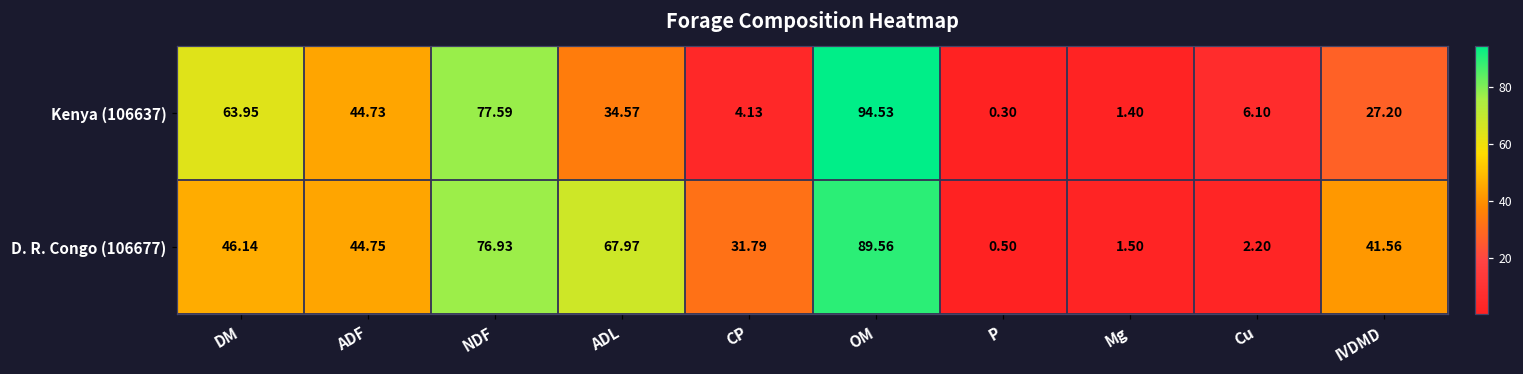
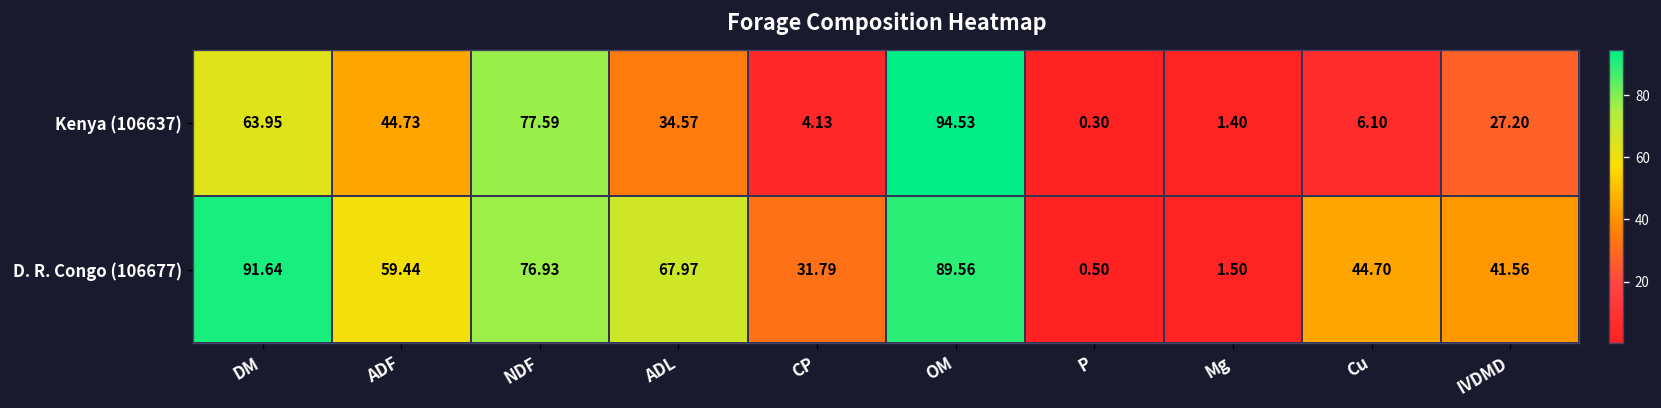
  {
    "Kenya (106637)": {
      "DM": 63.95,
      "ADF": 44.73,
      "NDF": 77.59,
      "ADL": 34.57,
      "CP": 4.13,
      "OM": 94.53,
      "P": 0.30,
      "Mg": 1.40,
      "Cu": 6.10,
      "IVDMD": 27.20
    },
    "D. R. Congo (106677)": {
-     "DM": 46.14,
-     "ADF": 44.75,
+     "DM": 91.64,
+     "ADF": 59.44,
      "NDF": 76.93,
      "ADL": 67.97,
      "CP": 31.79,
      "OM": 89.56,
      "P": 0.50,
      "Mg": 1.50,
-     "Cu": 2.20,
+     "Cu": 44.70,
      "IVDMD": 41.56
    }
  }
